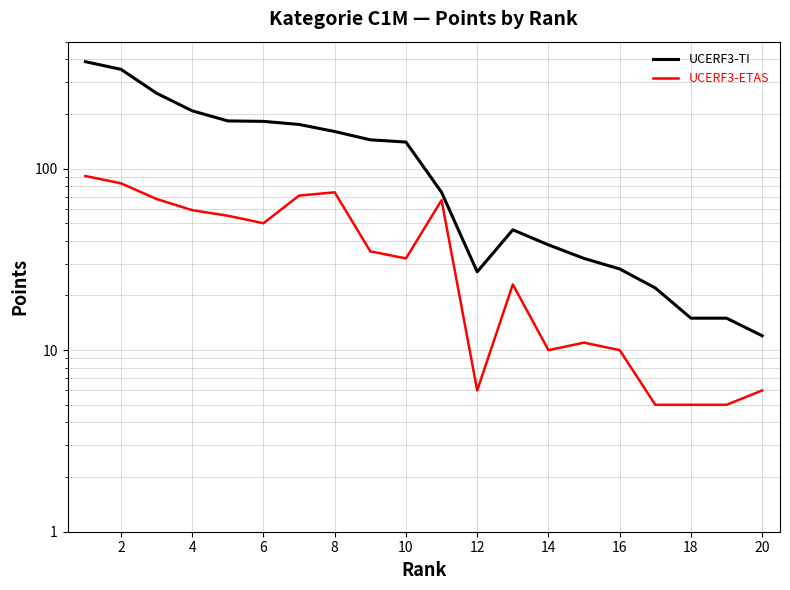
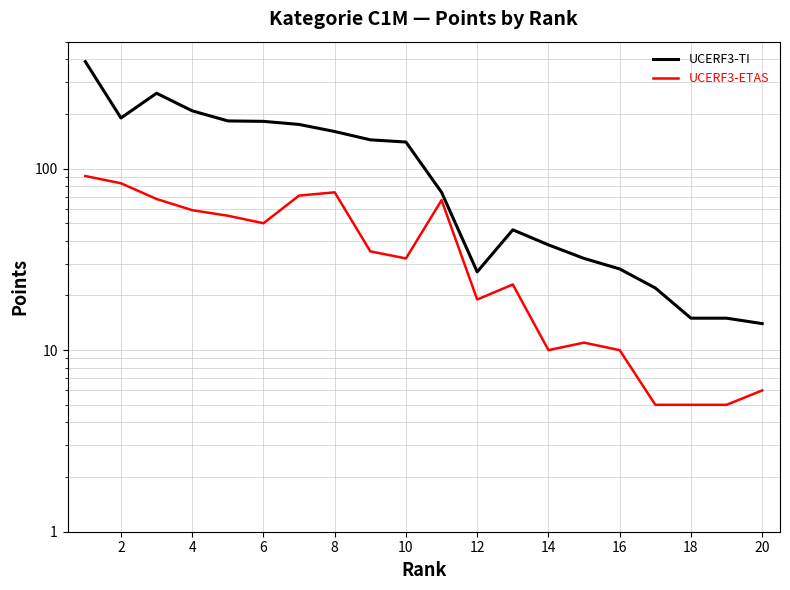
  {
    "UCERF3-TI": {
-     "2": 350,
+     "2": 190,
      "4": 210,
      "6": 180,
      "8": 160,
      "10": 140,
      "12": 27,
      "14": 38,
      "16": 28,
      "18": 15,
-     "20": 12
+     "20": 14
    },
    "UCERF3-ETAS": {
      "2": 80,
      "4": 59,
      "6": 50,
      "8": 74,
      "10": 32,
-     "12": 6,
+     "12": 19,
      "14": 10,
      "16": 10,
      "18": 5,
      "20": 6
    }
  }
